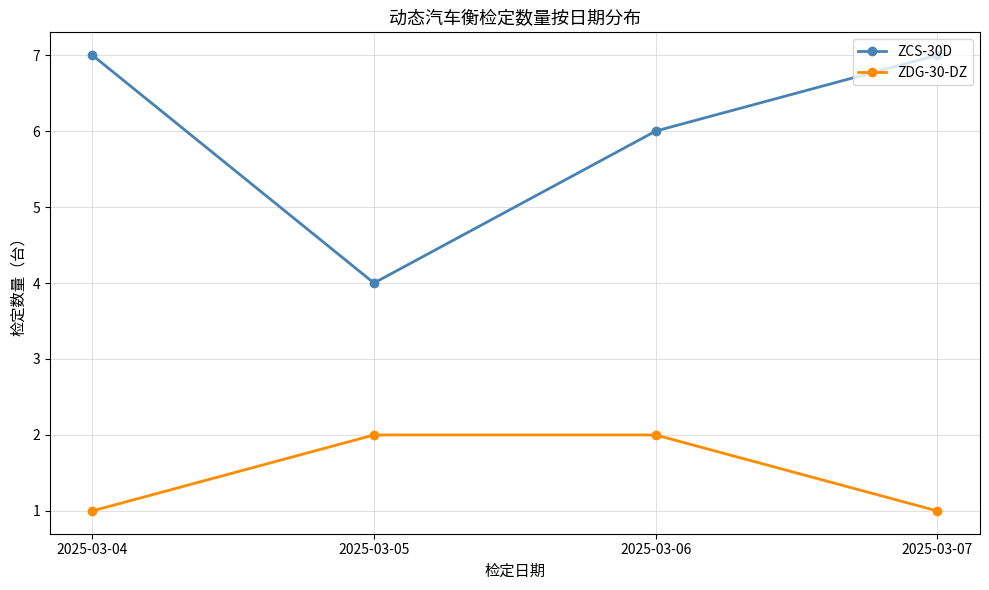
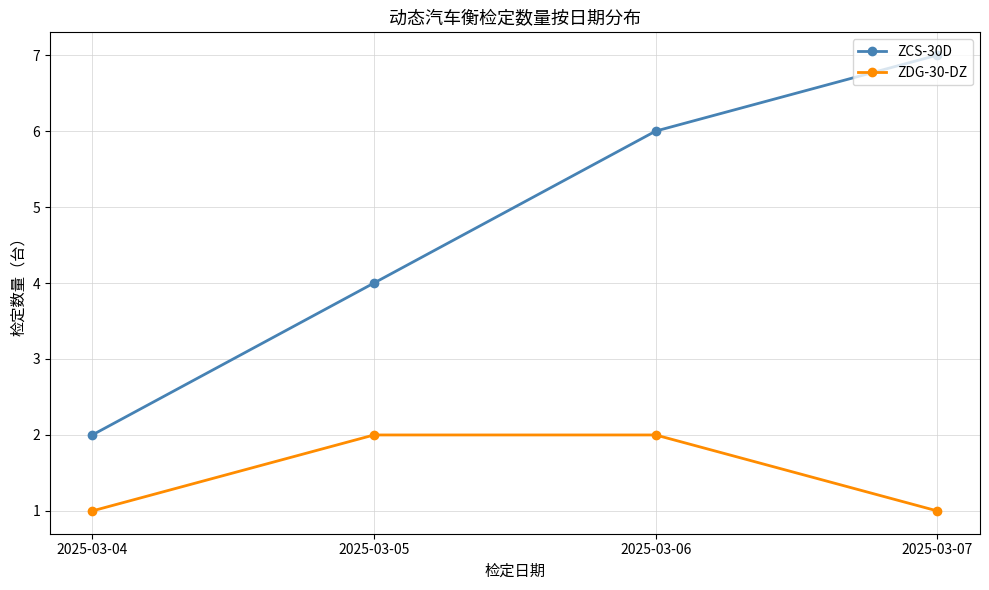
  {
    "ZCS-30D": {
-     "2025-03-04": 7,
+     "2025-03-04": 2,
      "2025-03-05": 4,
      "2025-03-06": 6
    },
    "ZDG-30-DZ": {
      "2025-03-04": 1,
      "2025-03-05": 2,
      "2025-03-06": 2,
      "2025-03-07": 1
    }
  }
